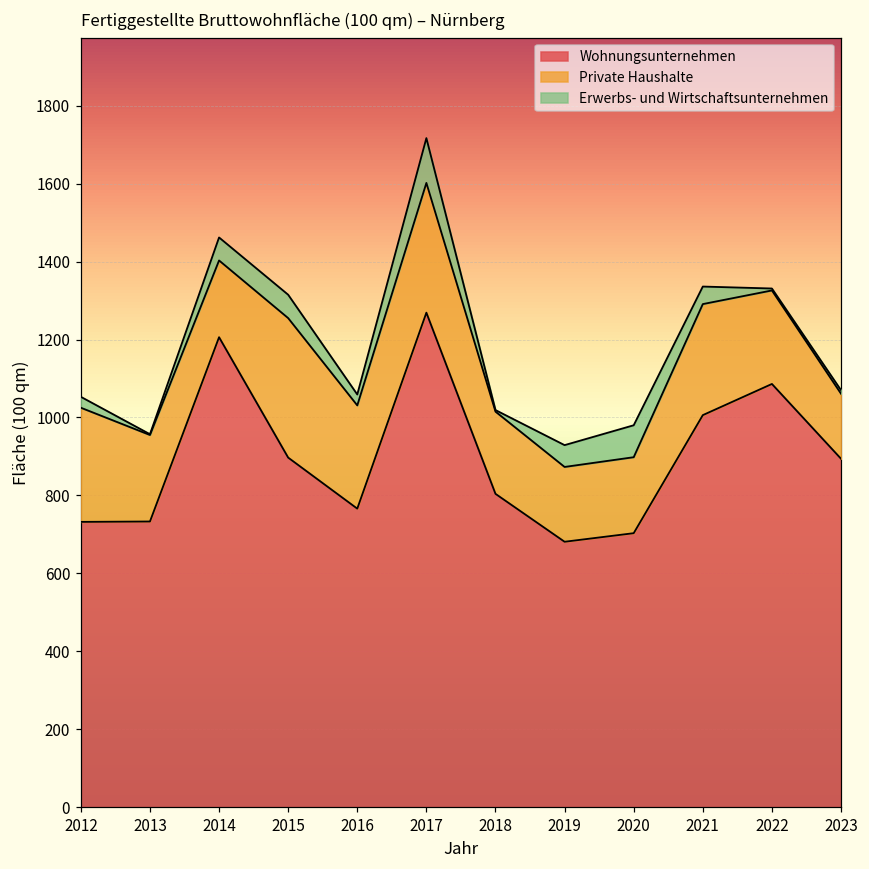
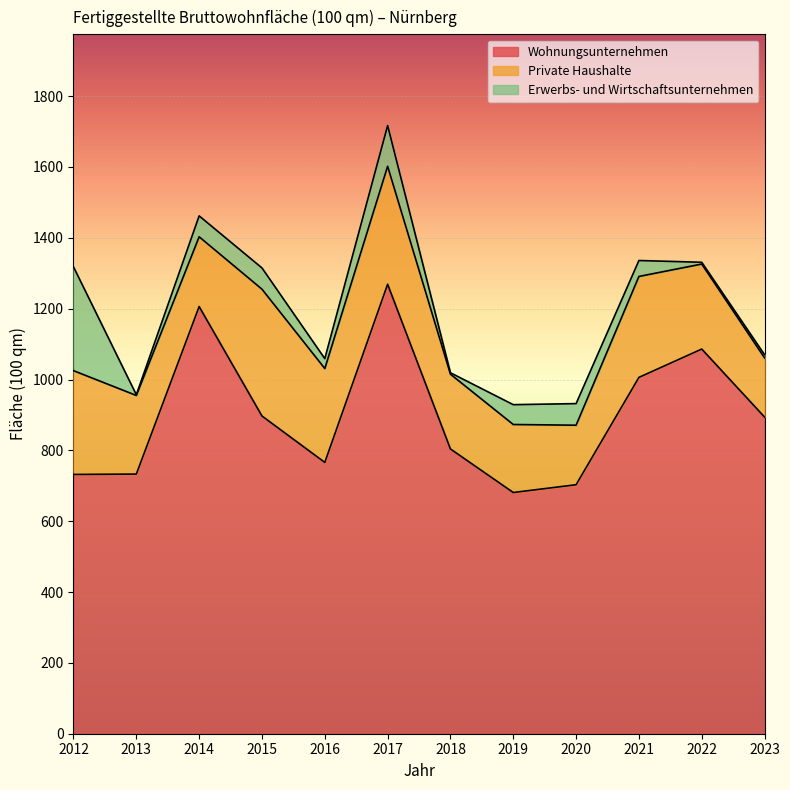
  {
    "Wohnungsunternehmen": {
      "2012": 730,
      "2013": 730,
      "2014": 1210,
      "2015": 900,
      "2016": 770,
      "2017": 1270,
      "2018": 800,
      "2019": 680,
      "2020": 700,
      "2021": 1010,
      "2022": 1090,
      "2023": 890
    },
    "Private Haushalte": {
      "2012": 290,
      "2014": 200,
      "2015": 360,
      "2016": 270,
      "2017": 330,
      "2019": 190,
-     "2020": 200,
+     "2020": 170,
      "2021": 290,
      "2023": 170
    },
    "Erwerbs- und Wirtschaftsunternehmen": {
-     "2012": 30,
+     "2012": 290,
      "2014": 60,
      "2015": 60,
      "2016": 30,
      "2017": 120,
      "2019": 60,
-     "2020": 80,
+     "2020": 60,
      "2021": 50,
      "2023": 10
    }
  }
